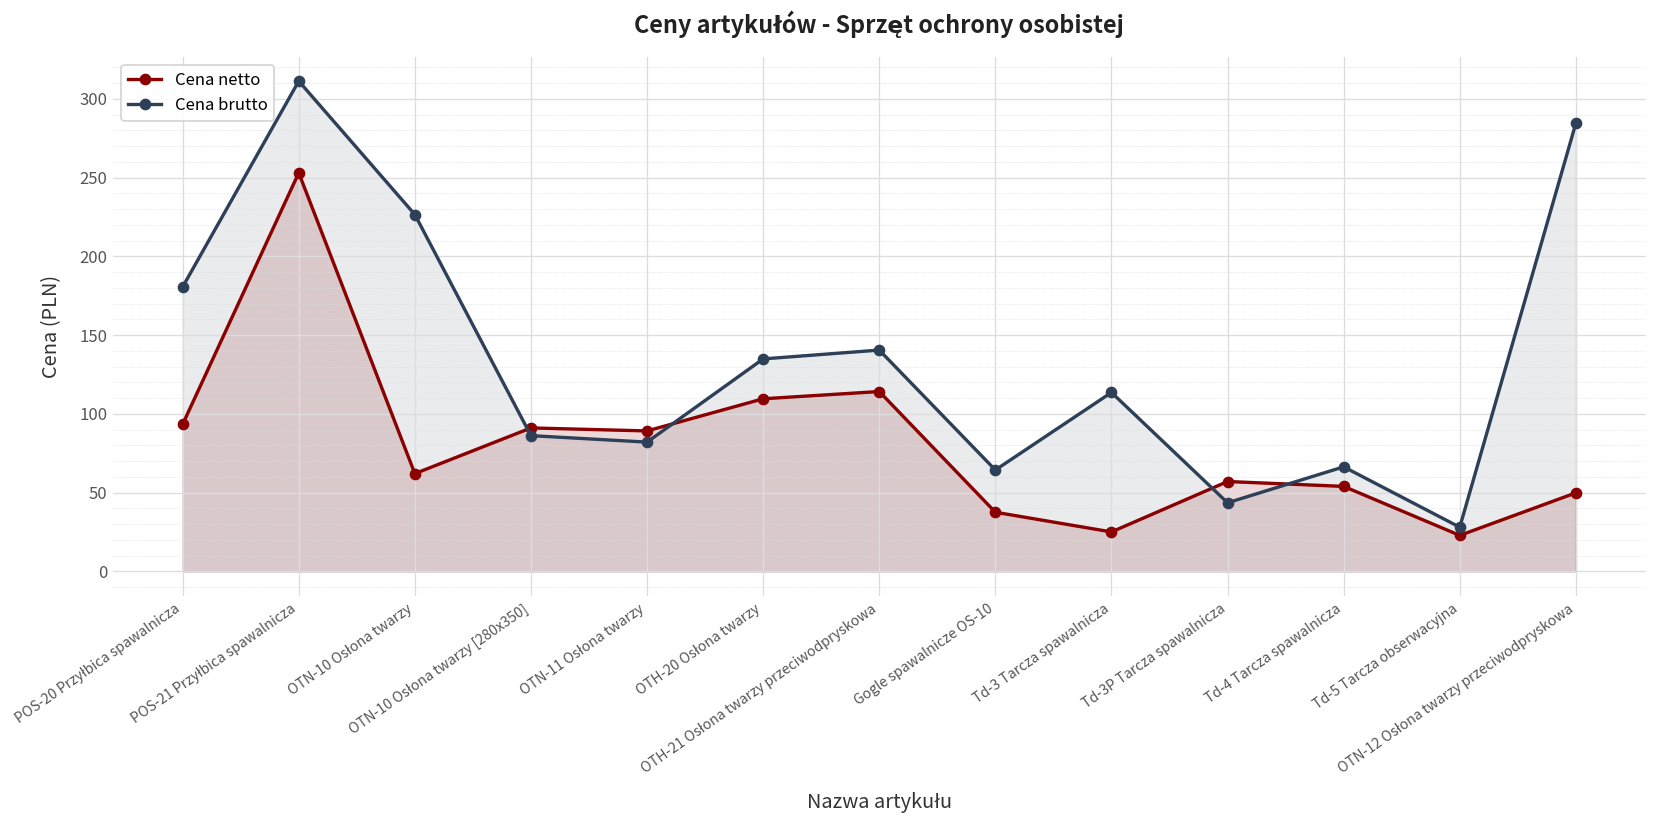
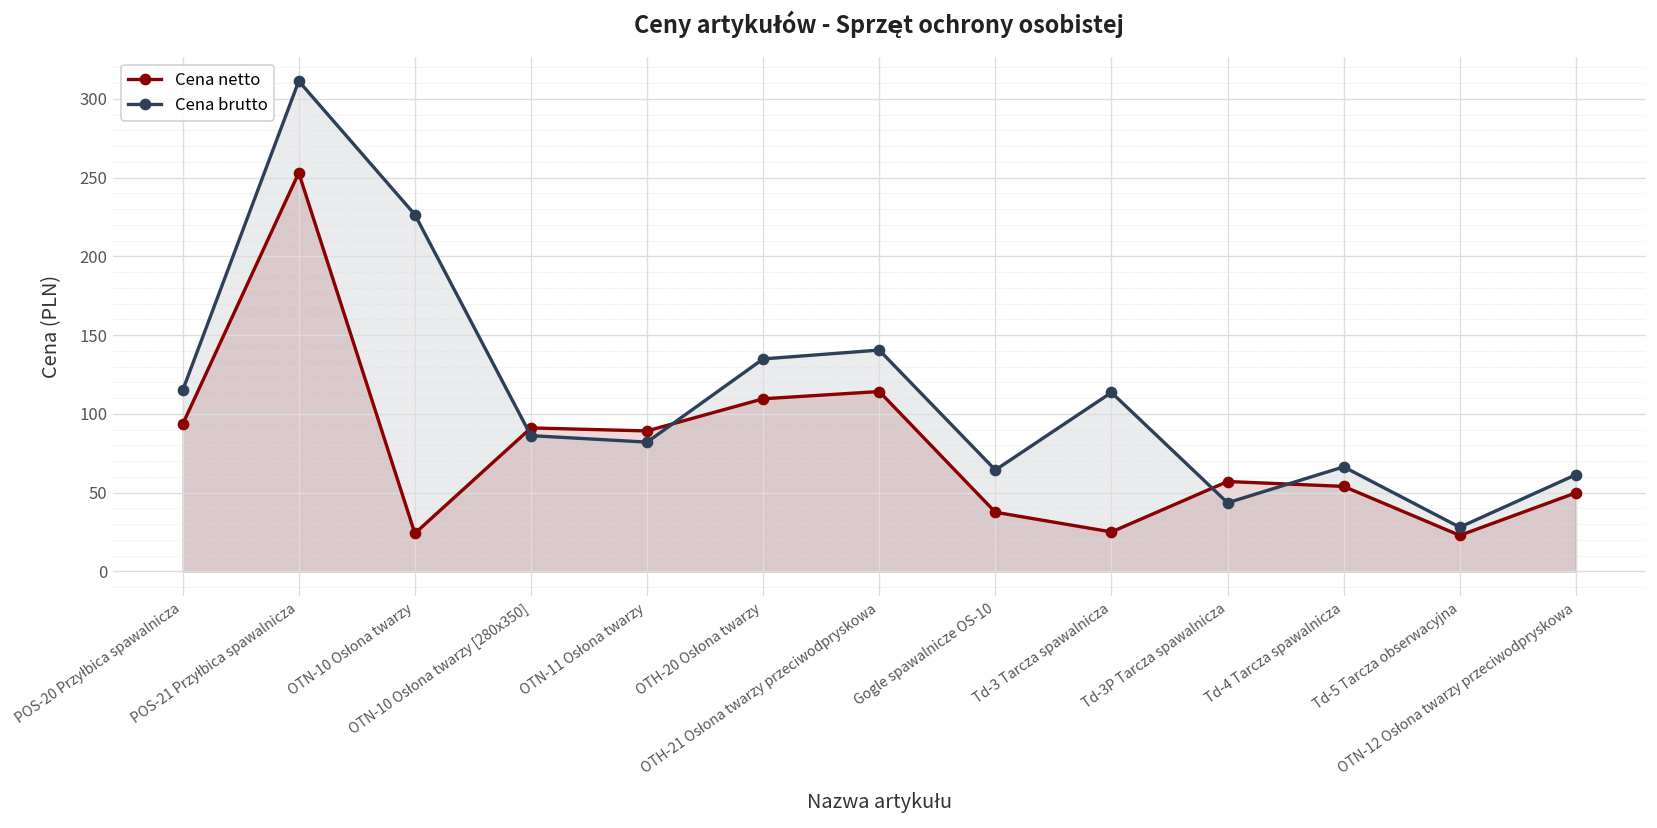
  {
    "Cena netto": {
      "POS-20 Przyłbica spawalnicza": 93,
      "POS-21 Przyłbica spawalnicza": 253,
-     "OTN-10 Osłona twarzy": 62,
+     "OTN-10 Osłona twarzy": 24,
      "OTN-10 Osłona twarzy [280x350]": 91,
      "OTN-11 Osłona twarzy": 89,
      "OTH-20 Osłona twarzy": 110,
      "OTH-21 Osłona twarzy przeciwodpryskowa": 114,
      "Gogle spawalnicze OS-10": 38,
      "Td-3 Tarcza spawalnicza": 25,
      "Td-3P Tarcza spawalnicza": 57,
      "Td-4 Tarcza spawalnicza": 54,
      "Td-5 Tarcza obserwacyjna": 23,
      "OTN-12 Osłona twarzy przeciwodpryskowa": 50
    },
    "Cena brutto": {
-     "POS-20 Przyłbica spawalnicza": 181,
+     "POS-20 Przyłbica spawalnicza": 115,
      "POS-21 Przyłbica spawalnicza": 311,
      "OTN-10 Osłona twarzy": 227,
      "OTN-10 Osłona twarzy [280x350]": 86,
      "OTN-11 Osłona twarzy": 82,
      "OTH-20 Osłona twarzy": 135,
      "OTH-21 Osłona twarzy przeciwodpryskowa": 141,
      "Gogle spawalnicze OS-10": 64,
      "Td-3 Tarcza spawalnicza": 114,
      "Td-3P Tarcza spawalnicza": 44,
      "Td-4 Tarcza spawalnicza": 66,
      "Td-5 Tarcza obserwacyjna": 28,
-     "OTN-12 Osłona twarzy przeciwodpryskowa": 285
+     "OTN-12 Osłona twarzy przeciwodpryskowa": 61
    }
  }
